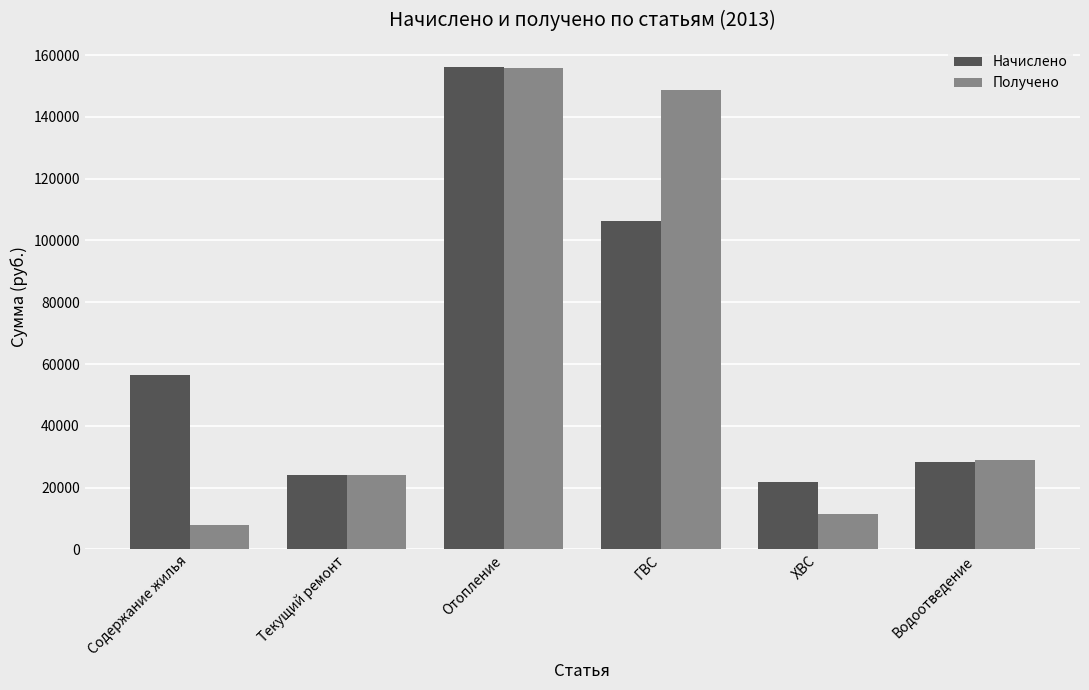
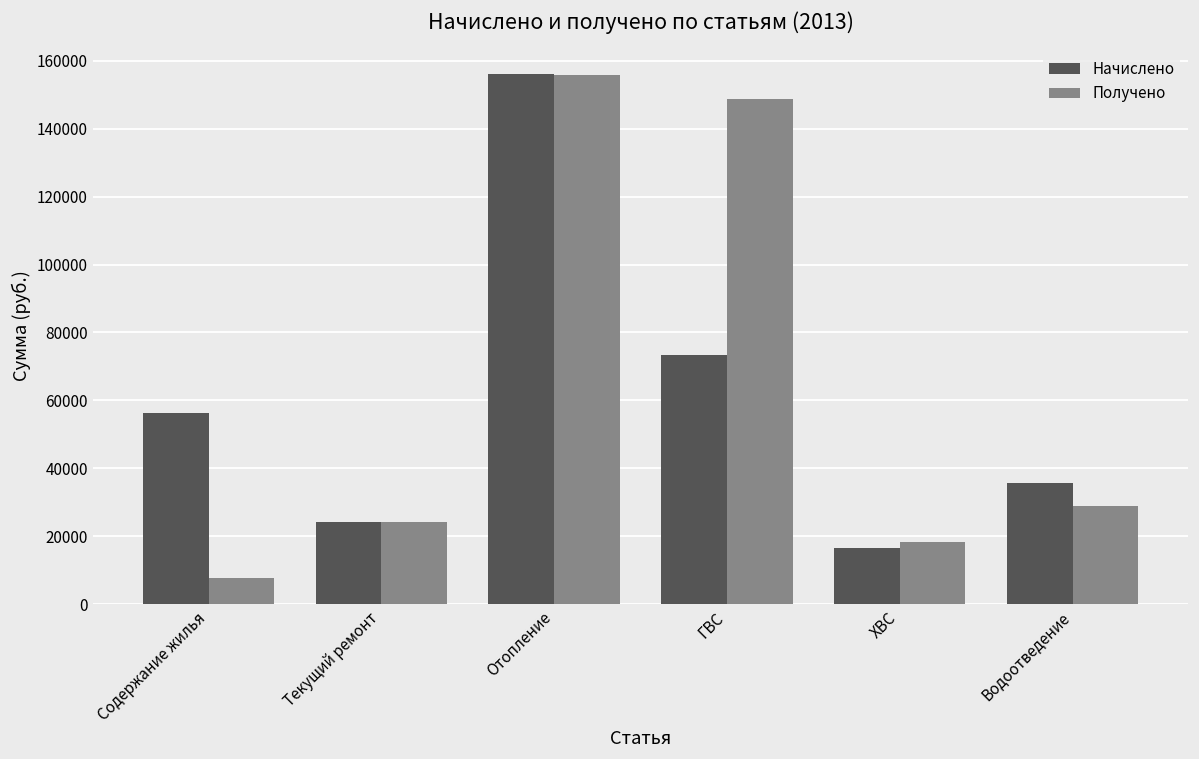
  {
    "Начислено": {
      "Содержание жилья": 56000,
      "Текущий ремонт": 24000,
      "Отопление": 156000,
-     "ГВС": 106000,
-     "ХВС": 22000,
-     "Водоотведение": 28000
+     "ГВС": 73000,
+     "ХВС": 17000,
+     "Водоотведение": 36000
    },
    "Получено": {
      "Содержание жилья": 8000,
      "Текущий ремонт": 24000,
      "Отопление": 156000,
      "ГВС": 149000,
-     "ХВС": 11000,
+     "ХВС": 18000,
      "Водоотведение": 29000
    }
  }
